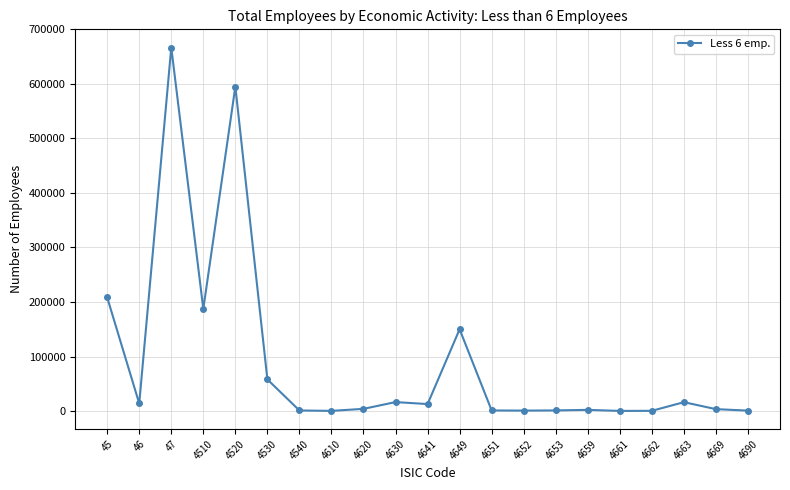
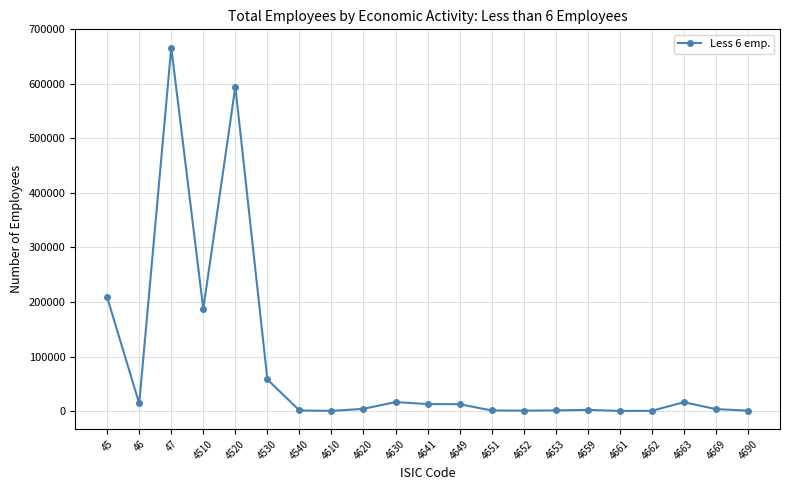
  {
    "45": 210000,
    "46": 10000,
    "47": 670000,
    "4510": 190000,
    "4520": 600000,
    "4530": 60000,
    "4540": 0,
    "4610": 0,
    "4620": 0,
    "4630": 20000,
    "4641": 10000,
-   "4649": 150000,
+   "4649": 10000,
    "4651": 0,
    "4652": 0,
    "4653": 0,
    "4659": 0,
    "4661": 0,
    "4662": 0,
    "4663": 20000,
    "4669": 0,
    "4690": 0
  }
